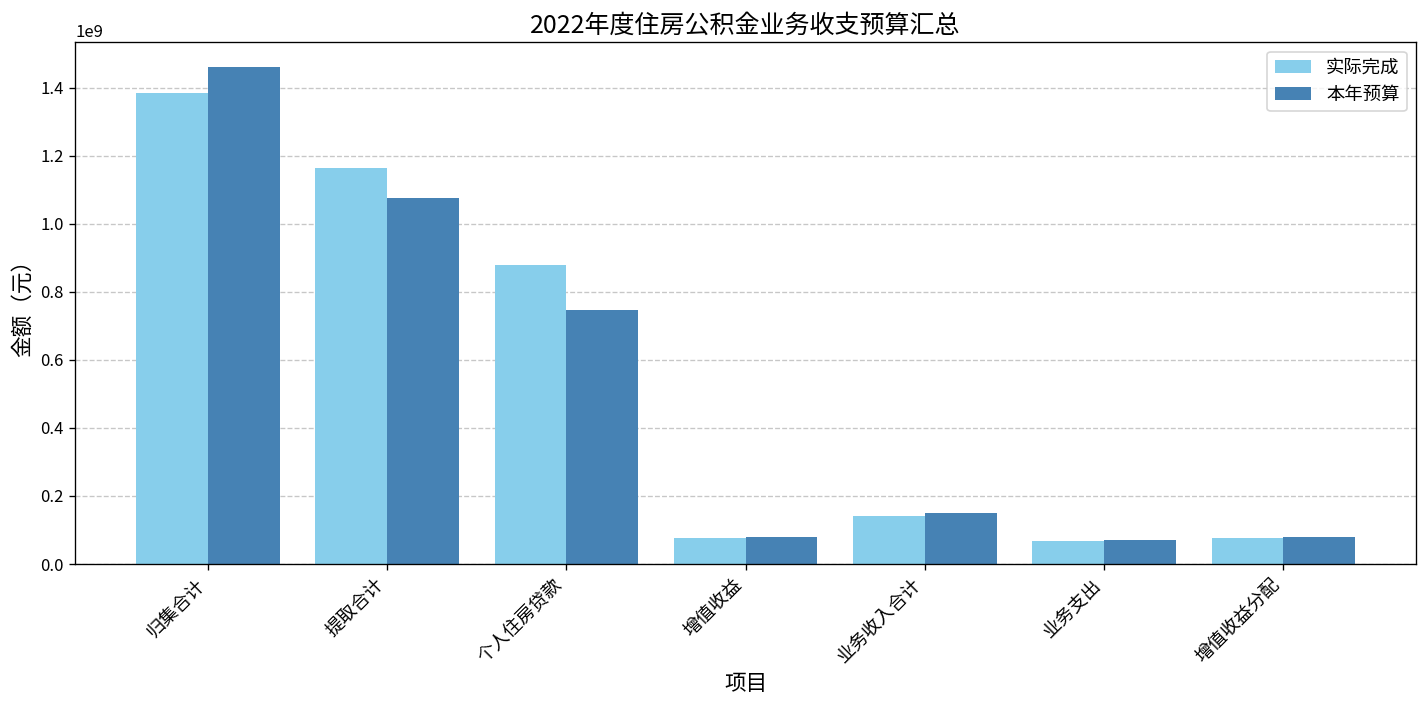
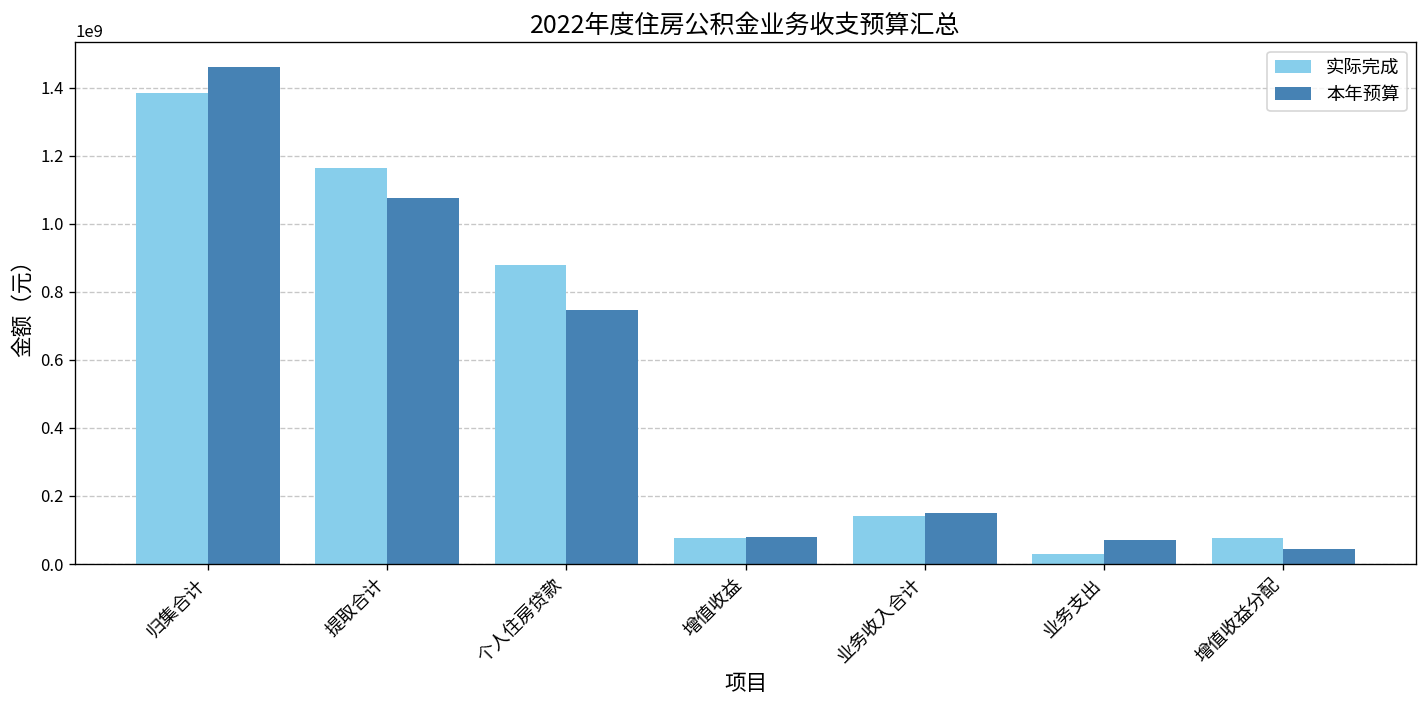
  {
    "实际完成": {
      "归集合计": 1390000000,
      "提取合计": 1170000000,
      "个人住房贷款": 880000000,
      "增值收益": 80000000,
      "业务收入合计": 140000000,
-     "业务支出": 70000000,
+     "业务支出": 30000000,
      "增值收益分配": 80000000
    },
    "本年预算": {
      "归集合计": 1460000000,
      "提取合计": 1080000000,
      "个人住房贷款": 750000000,
      "增值收益": 80000000,
      "业务收入合计": 150000000,
      "业务支出": 70000000,
-     "增值收益分配": 80000000
+     "增值收益分配": 40000000
    }
  }
